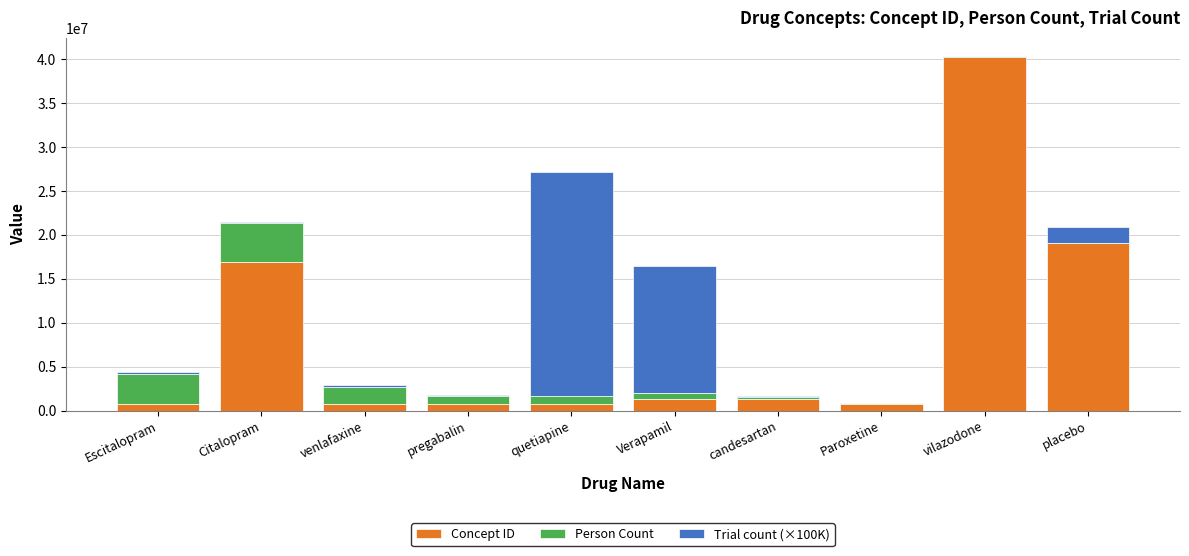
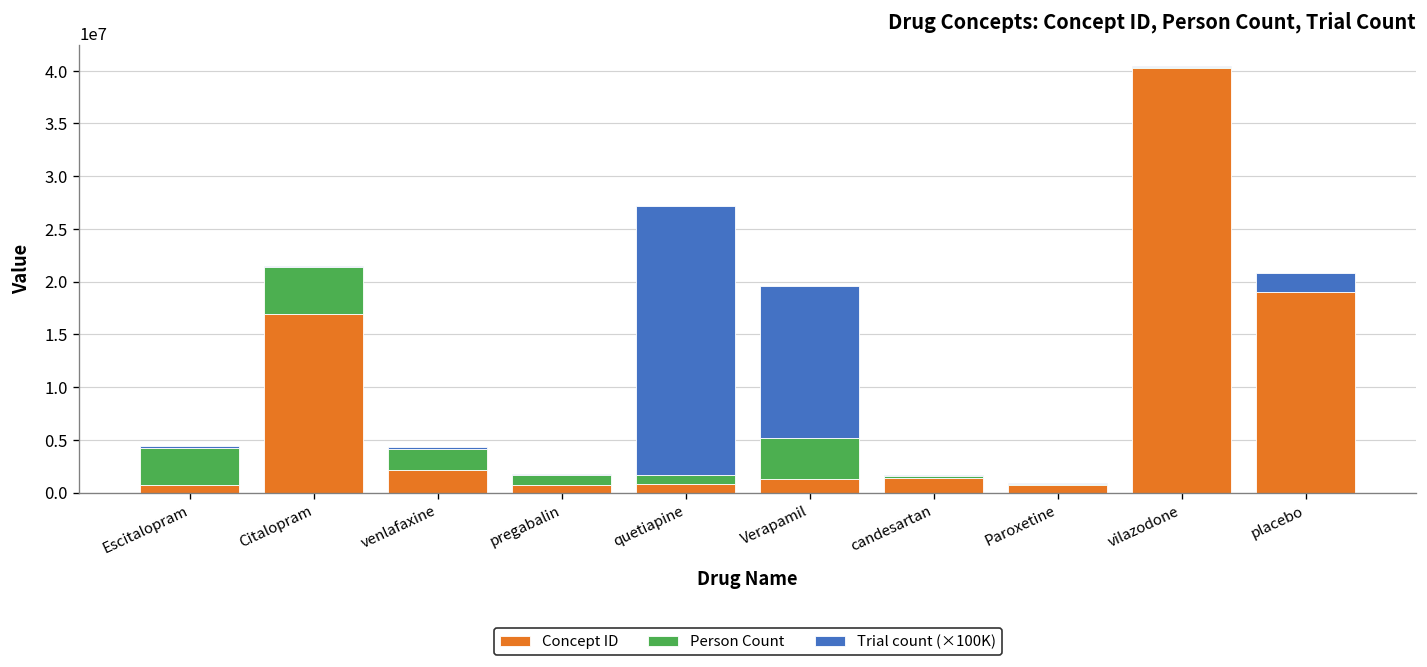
  {
    "Concept ID": {
      "Escitalopram": 1000000,
      "Citalopram": 17000000,
-     "venlafaxine": 1000000,
+     "venlafaxine": 2000000,
      "pregabalin": 1000000,
      "quetiapine": 1000000,
      "Verapamil": 1000000,
      "candesartan": 1000000,
      "Paroxetine": 1000000,
      "vilazodone": 40000000,
      "placebo": 19000000
    },
    "Person Count": {
      "Escitalopram": 3000000,
      "Citalopram": 4000000,
      "venlafaxine": 2000000,
      "pregabalin": 1000000,
      "quetiapine": 1000000,
-     "Verapamil": 1000000,
+     "Verapamil": 4000000,
      "placebo": 0
    },
    "Trial count (×100K)": {
      "quetiapine": 26000000,
      "Verapamil": 14000000,
      "placebo": 2000000
    }
  }
